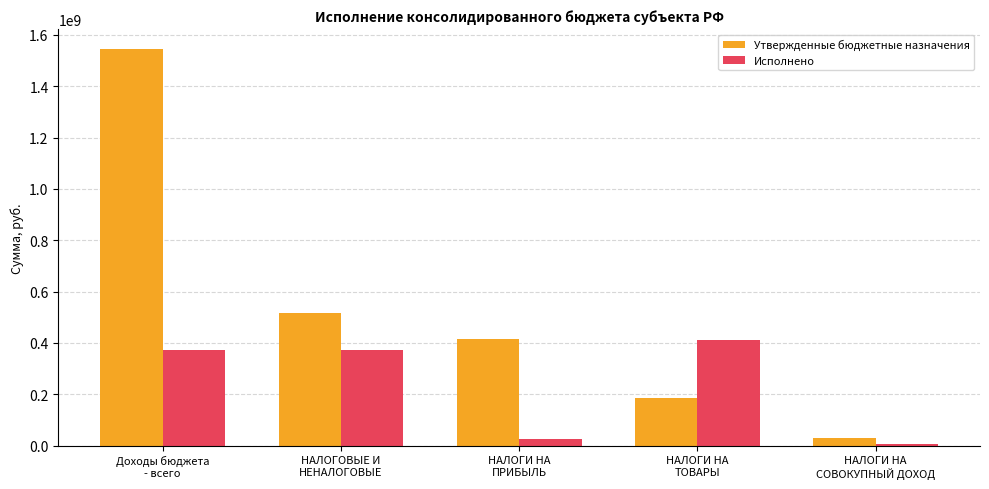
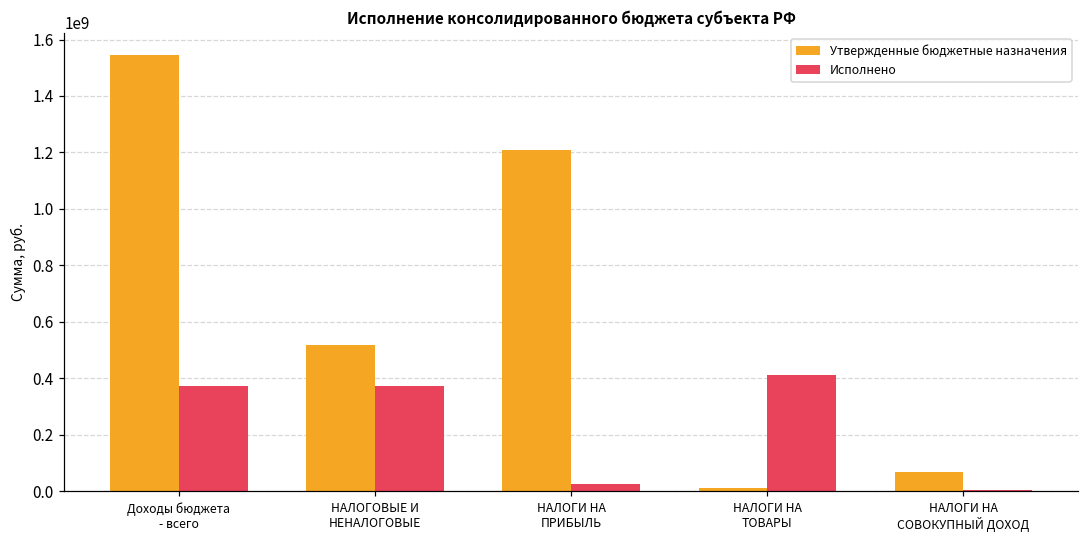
  {
    "Утвержденные бюджетные назначения": {
      "Доходы бюджета - всего": 1550000000,
      "НАЛОГОВЫЕ И НЕНАЛОГОВЫЕ": 520000000,
-     "НАЛОГИ НА ПРИБЫЛЬ": 420000000,
-     "НАЛОГИ НА ТОВАРЫ": 190000000,
-     "НАЛОГИ НА СОВОКУПНЫЙ ДОХОД": 30000000
+     "НАЛОГИ НА ПРИБЫЛЬ": 1210000000,
+     "НАЛОГИ НА ТОВАРЫ": 10000000,
+     "НАЛОГИ НА СОВОКУПНЫЙ ДОХОД": 70000000
    },
    "Исполнено": {
      "Доходы бюджета - всего": 370000000,
      "НАЛОГОВЫЕ И НЕНАЛОГОВЫЕ": 370000000,
      "НАЛОГИ НА ПРИБЫЛЬ": 30000000,
      "НАЛОГИ НА ТОВАРЫ": 410000000
    }
  }
